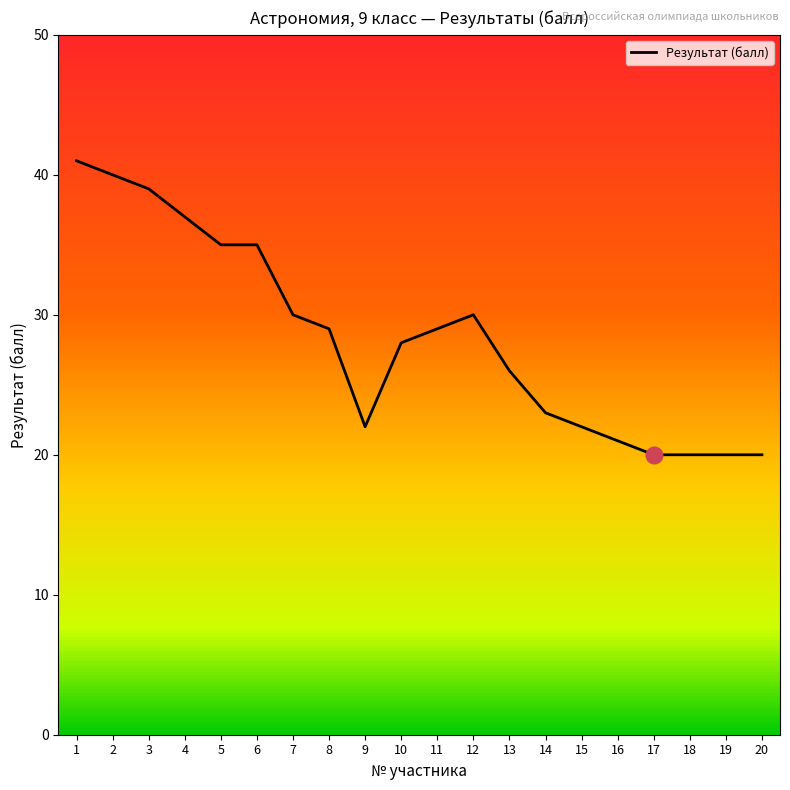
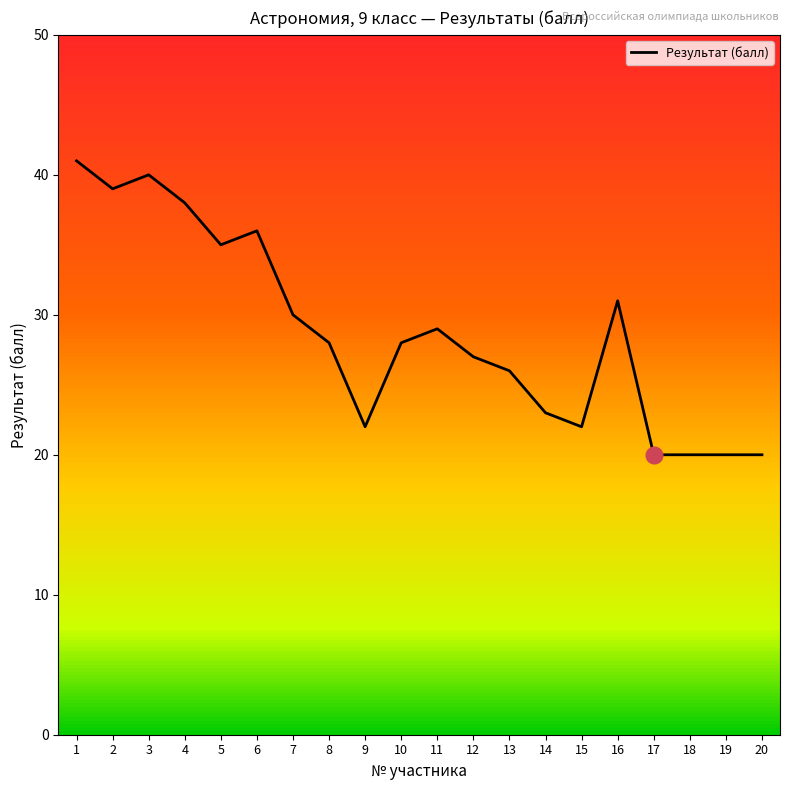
  {
    "Результат (балл)": {
      "1": 41,
-     "2": 40,
-     "3": 39,
-     "4": 37,
+     "2": 39,
+     "3": 40,
+     "4": 38,
      "5": 35,
-     "6": 35,
+     "6": 36,
      "7": 30,
-     "8": 29,
+     "8": 28,
      "9": 22,
      "10": 28,
      "11": 29,
-     "12": 30,
+     "12": 27,
      "13": 26,
      "14": 23,
      "15": 22,
-     "16": 21,
+     "16": 31,
      "18": 20,
      "19": 20,
      "20": 20
    }
  }
